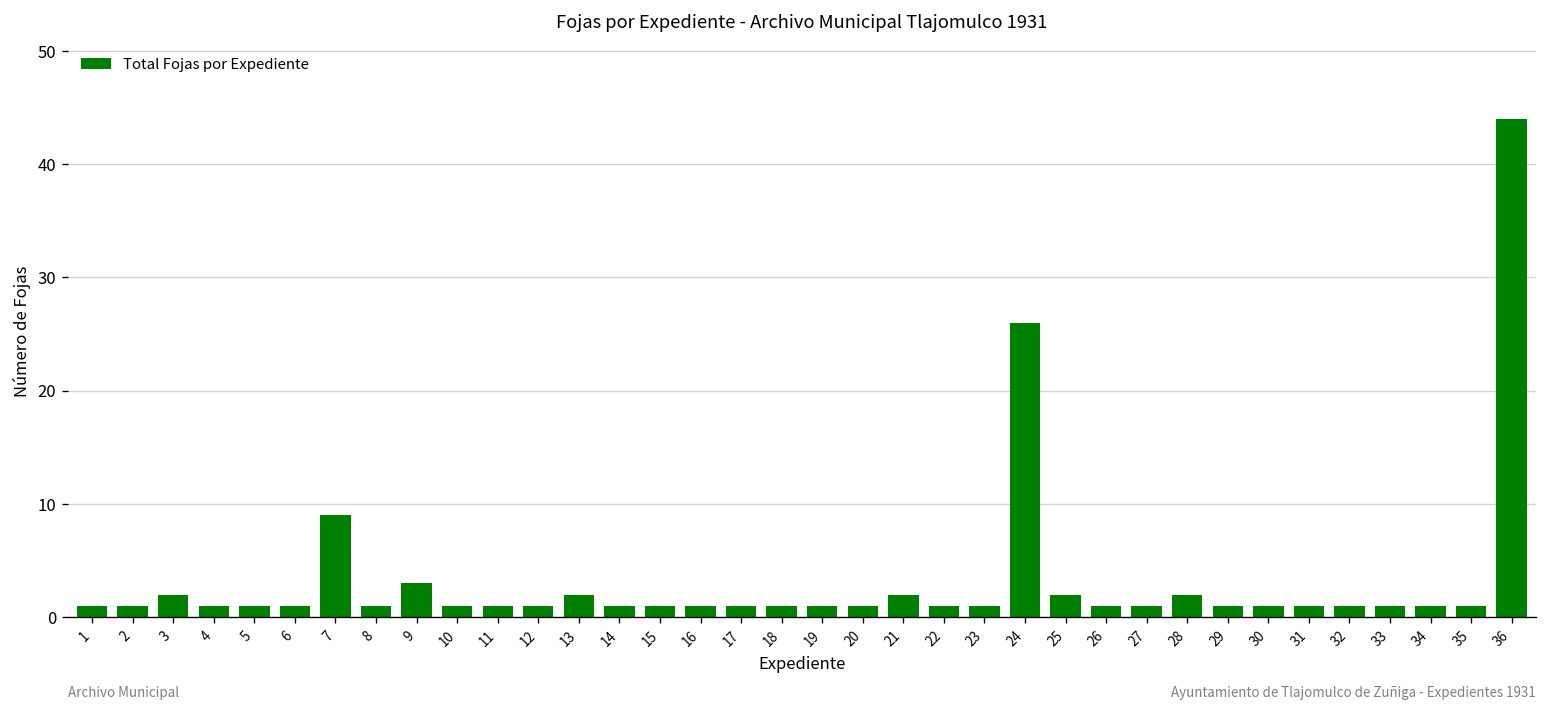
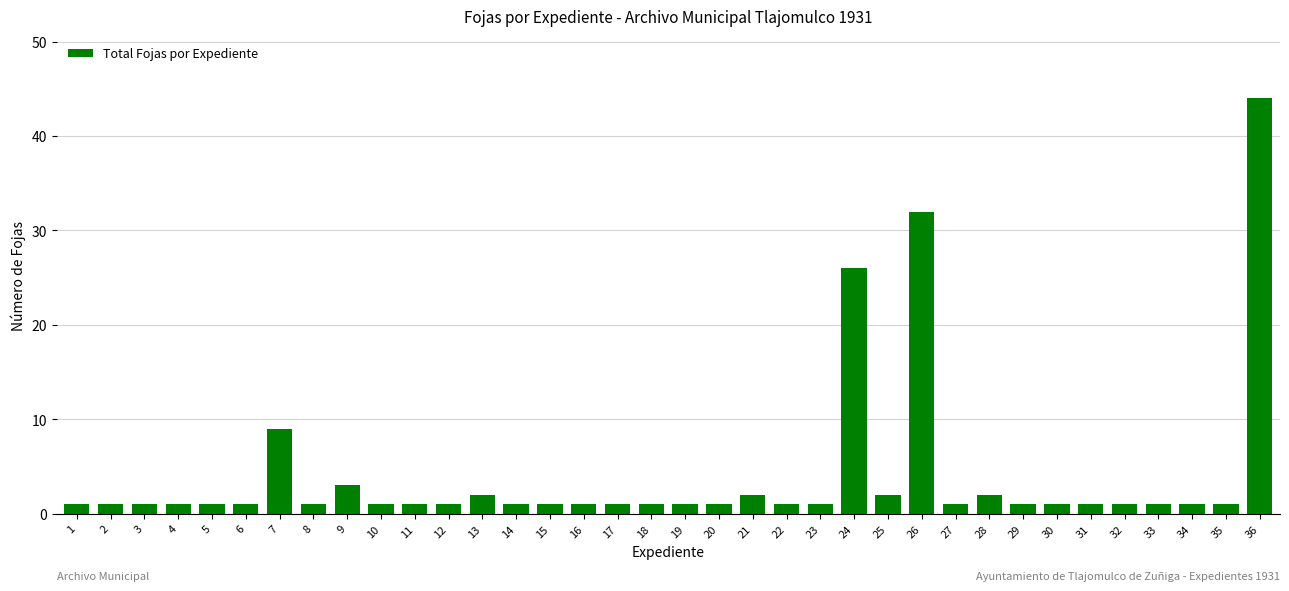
  {
    "1": 1,
    "2": 1,
-   "3": 2,
+   "3": 1,
    "4": 1,
    "5": 1,
    "6": 1,
    "7": 9,
    "8": 1,
    "9": 3,
    "10": 1,
    "11": 1,
    "12": 1,
    "13": 2,
    "14": 1,
    "15": 1,
    "16": 1,
    "17": 1,
    "18": 1,
    "19": 1,
    "20": 1,
    "21": 2,
    "22": 1,
    "23": 1,
    "24": 26,
    "25": 2,
-   "26": 1,
+   "26": 32,
    "27": 1,
    "28": 2,
    "29": 1,
    "30": 1,
    "31": 1,
    "32": 1,
    "33": 1,
    "34": 1,
    "35": 1,
    "36": 44
  }
